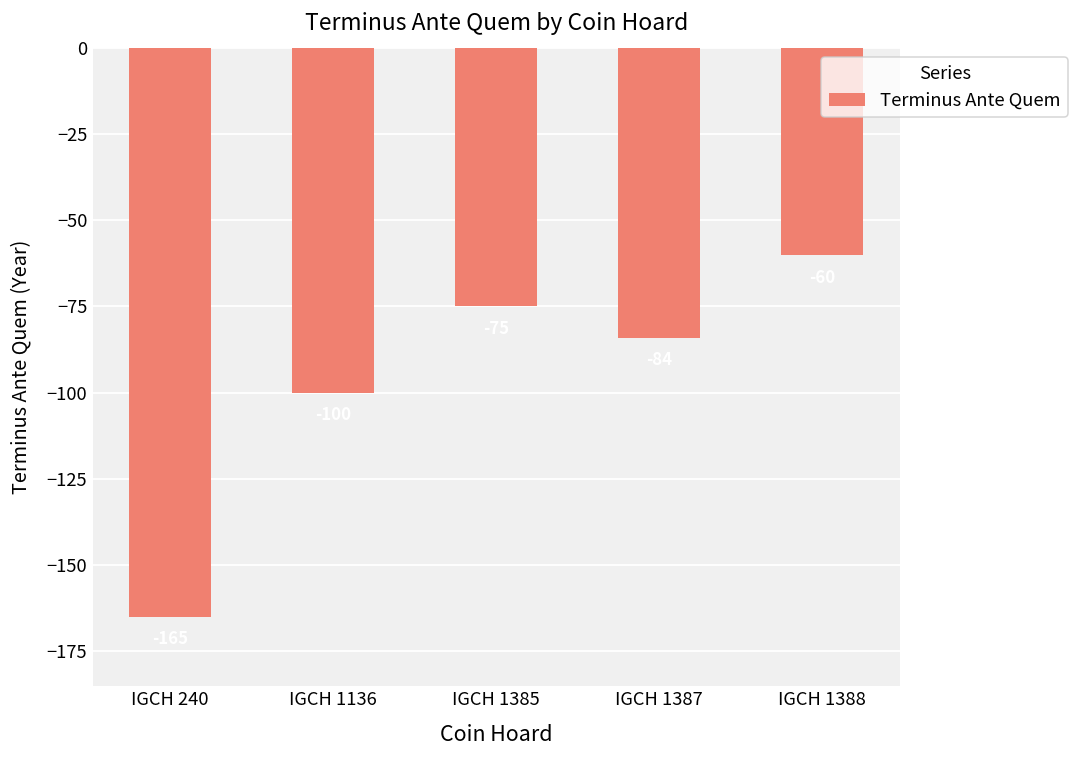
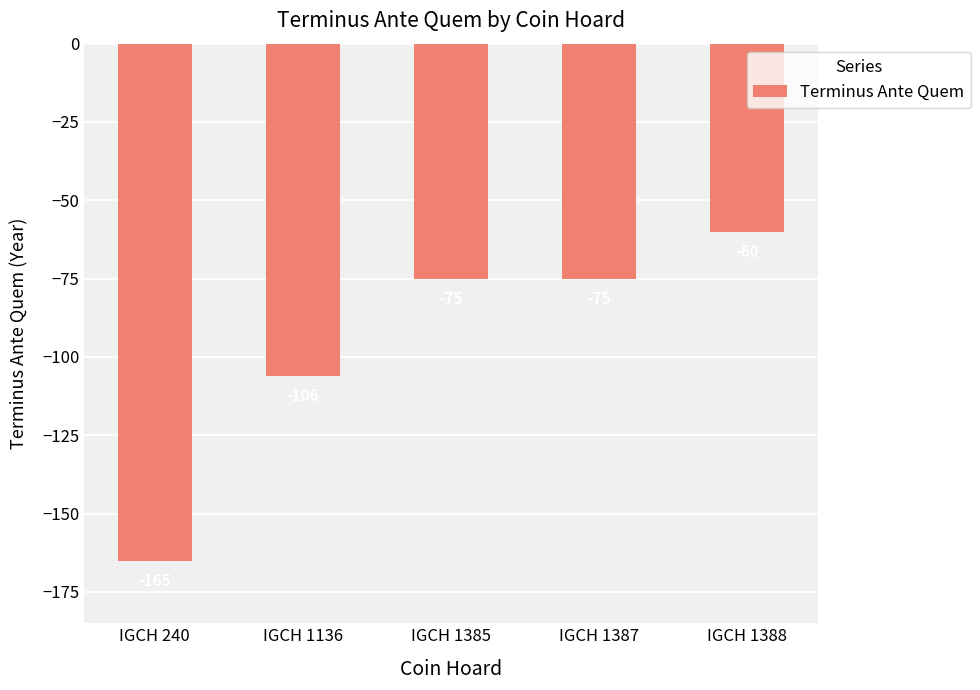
  {
    "IGCH 240": -165,
-   "IGCH 1136": -100,
+   "IGCH 1136": -106,
    "IGCH 1385": -75,
-   "IGCH 1387": -84,
+   "IGCH 1387": -75,
    "IGCH 1388": -60
  }
